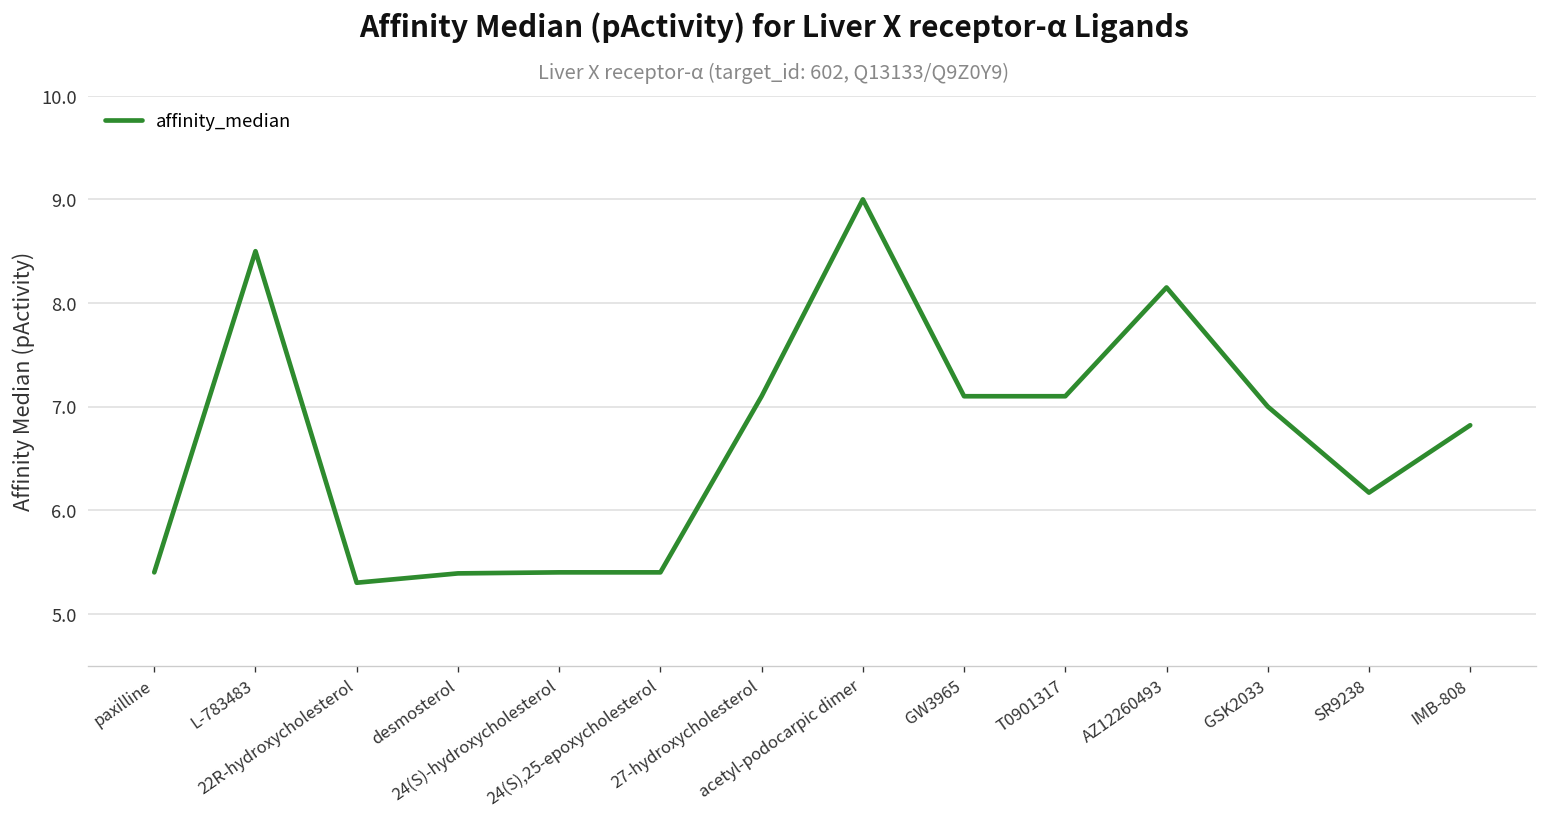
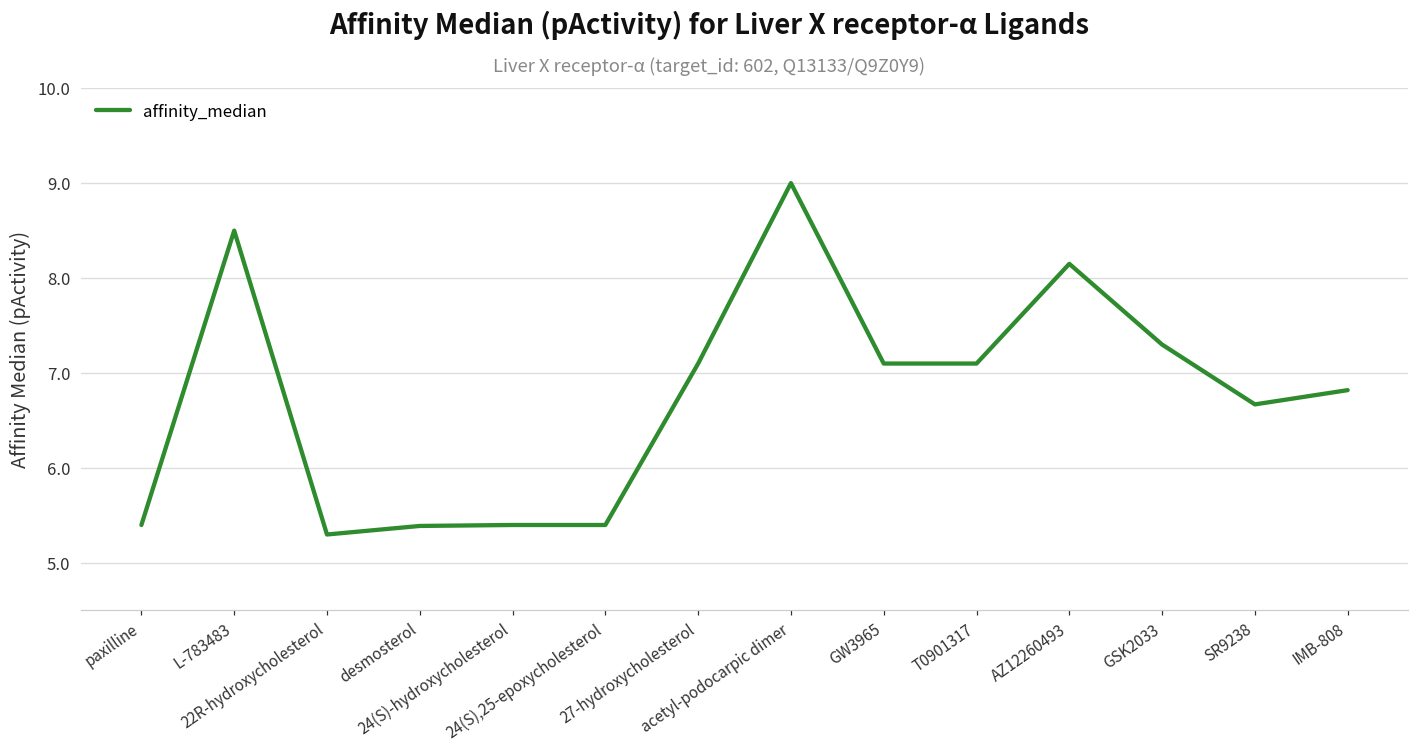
  {
    "paxilline": 5.4,
    "L-783483": 8.5,
    "22R-hydroxycholesterol": 5.3,
    "desmosterol": 5.4,
    "24(S)-hydroxycholesterol": 5.4,
    "24(S),25-epoxycholesterol": 5.4,
    "27-hydroxycholesterol": 7.1,
    "acetyl-podocarpic dimer": 9.0,
    "GW3965": 7.1,
    "T0901317": 7.1,
    "AZ12260493": 8.2,
-   "GSK2033": 7.0,
-   "SR9238": 6.2,
+   "GSK2033": 7.3,
+   "SR9238": 6.7,
    "IMB-808": 6.8
  }
